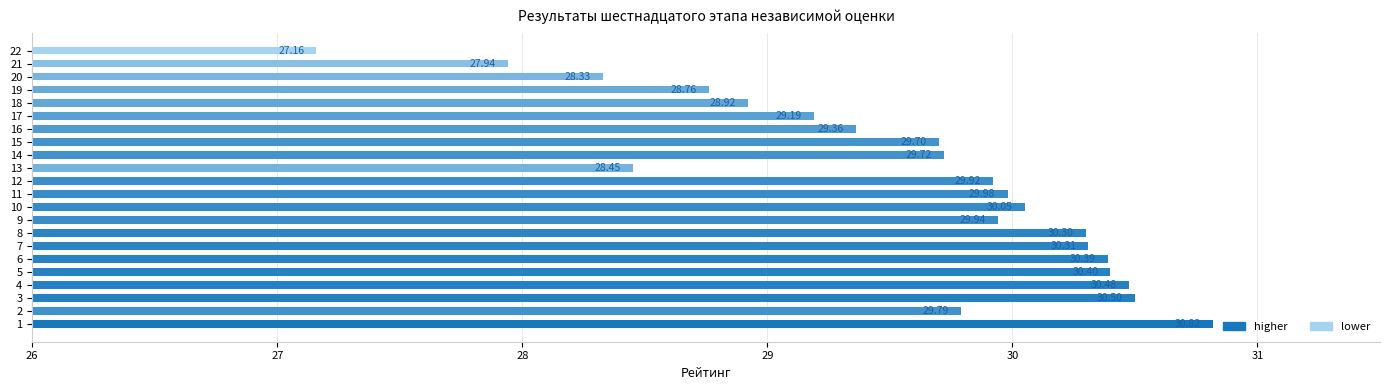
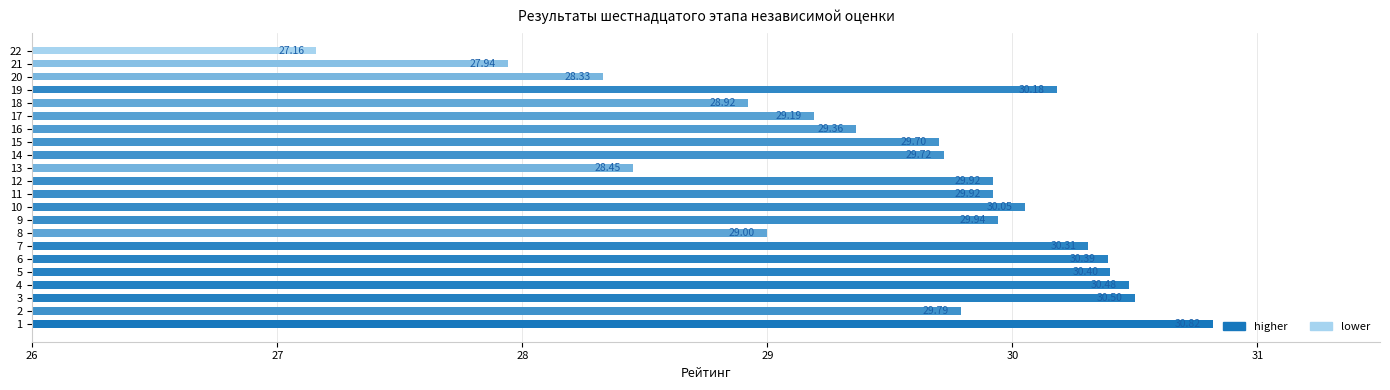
  {
-   "19": 28.76,
+   "19": 30.18,
    "12": 29.92,
-   "11": 29.98,
+   "11": 29.92,
    "10": 30.05,
    "9": 29.94,
-   "8": 30.3,
+   "8": 29.0,
    "7": 30.31,
    "6": 30.39,
    "5": 30.40,
    "4": 30.48,
    "3": 30.50,
    "1": 30.82
  }
